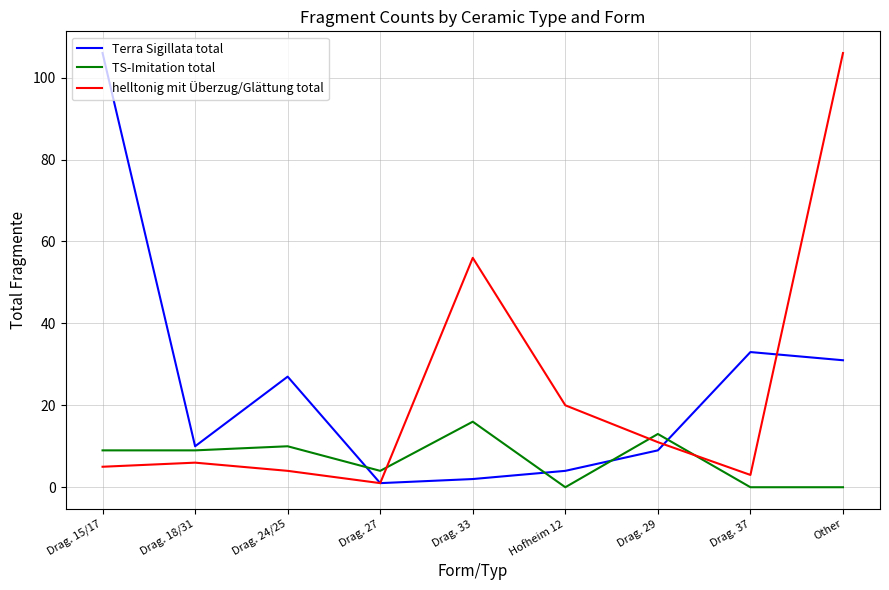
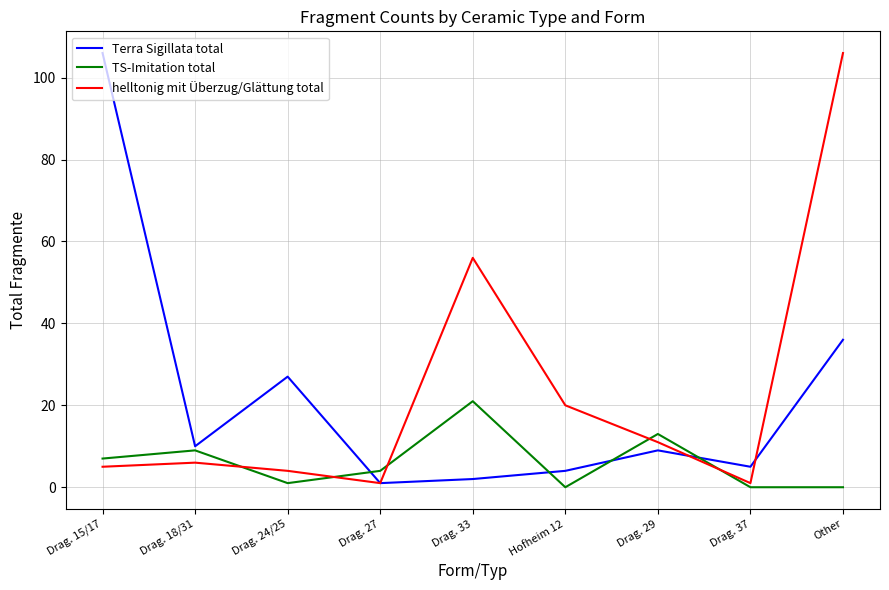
  {
    "Terra Sigillata total": {
      "Drag. 18/31": 10,
      "Drag. 24/25": 27,
      "Drag. 33": 2,
      "Hofheim 12": 4,
      "Drag. 29": 9,
-     "Drag. 37": 33,
-     "Other": 31
+     "Drag. 37": 5,
+     "Other": 36
    },
    "TS-Imitation total": {
-     "Drag. 15/17": 9,
+     "Drag. 15/17": 7,
      "Drag. 18/31": 9,
-     "Drag. 24/25": 10,
+     "Drag. 24/25": 1,
      "Drag. 27": 4,
-     "Drag. 33": 16,
+     "Drag. 33": 21,
      "Hofheim 12": 0,
      "Drag. 29": 13,
      "Drag. 37": 0,
      "Other": 0
    },
    "helltonig mit Überzug/Glättung total": {
      "Drag. 15/17": 5,
      "Drag. 18/31": 6,
      "Drag. 24/25": 4,
      "Drag. 33": 56,
      "Hofheim 12": 20,
      "Drag. 29": 11,
-     "Drag. 37": 3,
+     "Drag. 37": 1,
      "Other": 106
    }
  }
